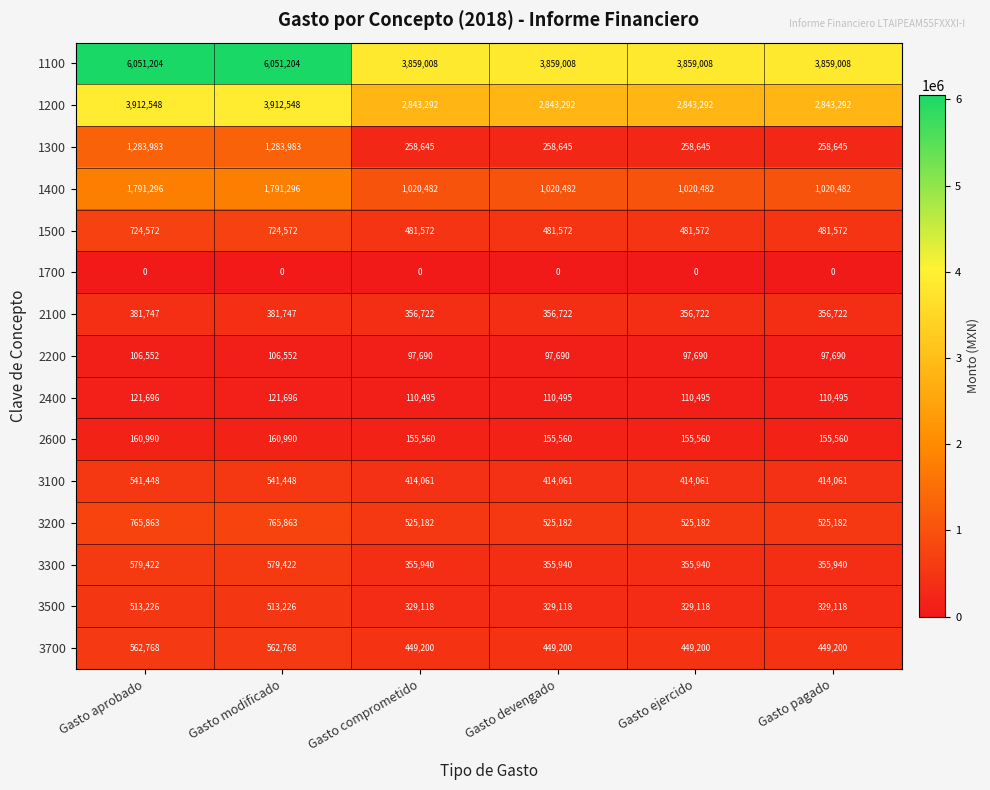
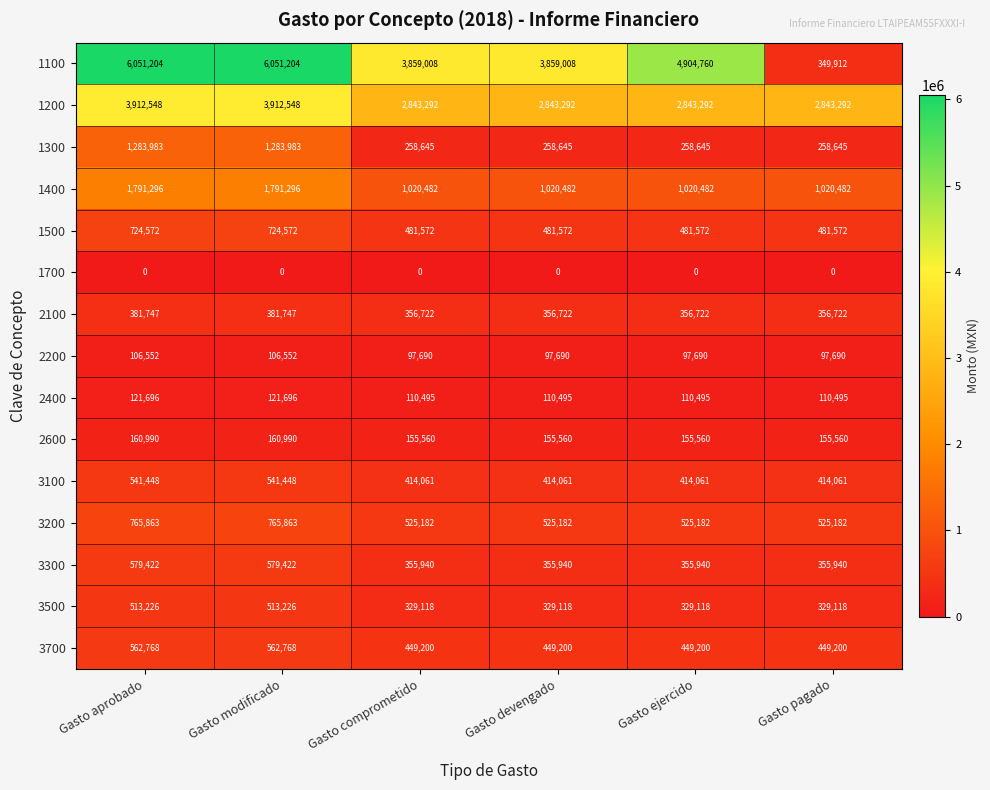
  {
    "1100": {
      "Gasto aprobado": "6,051,204",
      "Gasto modificado": "6,051,204",
      "Gasto comprometido": "3,859,008",
      "Gasto devengado": "3,859,008",
-     "Gasto ejercido": "3,859,008",
-     "Gasto pagado": "3,859,008"
+     "Gasto ejercido": "4,904,760",
+     "Gasto pagado": "349,912"
    },
    "1200": {
      "Gasto aprobado": "3,912,548",
      "Gasto modificado": "3,912,548",
      "Gasto comprometido": "2,843,292",
      "Gasto devengado": "2,843,292",
      "Gasto ejercido": "2,843,292",
      "Gasto pagado": "2,843,292"
    },
    "1300": {
      "Gasto aprobado": "1,283,983",
      "Gasto modificado": "1,283,983",
      "Gasto comprometido": "258,645",
      "Gasto devengado": "258,645",
      "Gasto ejercido": "258,645",
      "Gasto pagado": "258,645"
    },
    "1400": {
      "Gasto aprobado": "1,791,296",
      "Gasto modificado": "1,791,296",
      "Gasto comprometido": "1,020,482",
      "Gasto devengado": "1,020,482",
      "Gasto ejercido": "1,020,482",
      "Gasto pagado": "1,020,482"
    },
    "1500": {
      "Gasto aprobado": "724,572",
      "Gasto modificado": "724,572",
      "Gasto comprometido": "481,572",
      "Gasto devengado": "481,572",
      "Gasto ejercido": "481,572",
      "Gasto pagado": "481,572"
    },
    "1700": {
      "Gasto aprobado": "0",
      "Gasto modificado": "0",
      "Gasto comprometido": "0",
      "Gasto devengado": "0",
      "Gasto ejercido": "0",
      "Gasto pagado": "0"
    },
    "2100": {
      "Gasto aprobado": "381,747",
      "Gasto modificado": "381,747",
      "Gasto comprometido": "356,722",
      "Gasto devengado": "356,722",
      "Gasto ejercido": "356,722",
      "Gasto pagado": "356,722"
    },
    "2200": {
      "Gasto aprobado": "106,552",
      "Gasto modificado": "106,552",
      "Gasto comprometido": "97,690",
      "Gasto devengado": "97,690",
      "Gasto ejercido": "97,690",
      "Gasto pagado": "97,690"
    },
    "2400": {
      "Gasto aprobado": "121,696",
      "Gasto modificado": "121,696",
      "Gasto comprometido": "110,495",
      "Gasto devengado": "110,495",
      "Gasto ejercido": "110,495",
      "Gasto pagado": "110,495"
    },
    "2600": {
      "Gasto aprobado": "160,990",
      "Gasto modificado": "160,990",
      "Gasto comprometido": "155,560",
      "Gasto devengado": "155,560",
      "Gasto ejercido": "155,560",
      "Gasto pagado": "155,560"
    },
    "3100": {
      "Gasto aprobado": "541,448",
      "Gasto modificado": "541,448",
      "Gasto comprometido": "414,061",
      "Gasto devengado": "414,061",
      "Gasto ejercido": "414,061",
      "Gasto pagado": "414,061"
    },
    "3200": {
      "Gasto aprobado": "765,863",
      "Gasto modificado": "765,863",
      "Gasto comprometido": "525,182",
      "Gasto devengado": "525,182",
      "Gasto ejercido": "525,182",
      "Gasto pagado": "525,182"
    },
    "3300": {
      "Gasto aprobado": "579,422",
      "Gasto modificado": "579,422",
      "Gasto comprometido": "355,940",
      "Gasto devengado": "355,940",
      "Gasto ejercido": "355,940",
      "Gasto pagado": "355,940"
    },
    "3500": {
      "Gasto aprobado": "513,226",
      "Gasto modificado": "513,226",
      "Gasto comprometido": "329,118",
      "Gasto devengado": "329,118",
      "Gasto ejercido": "329,118",
      "Gasto pagado": "329,118"
    },
    "3700": {
      "Gasto aprobado": "562,768",
      "Gasto modificado": "562,768",
      "Gasto comprometido": "449,200",
      "Gasto devengado": "449,200",
      "Gasto ejercido": "449,200",
      "Gasto pagado": "449,200"
    }
  }
